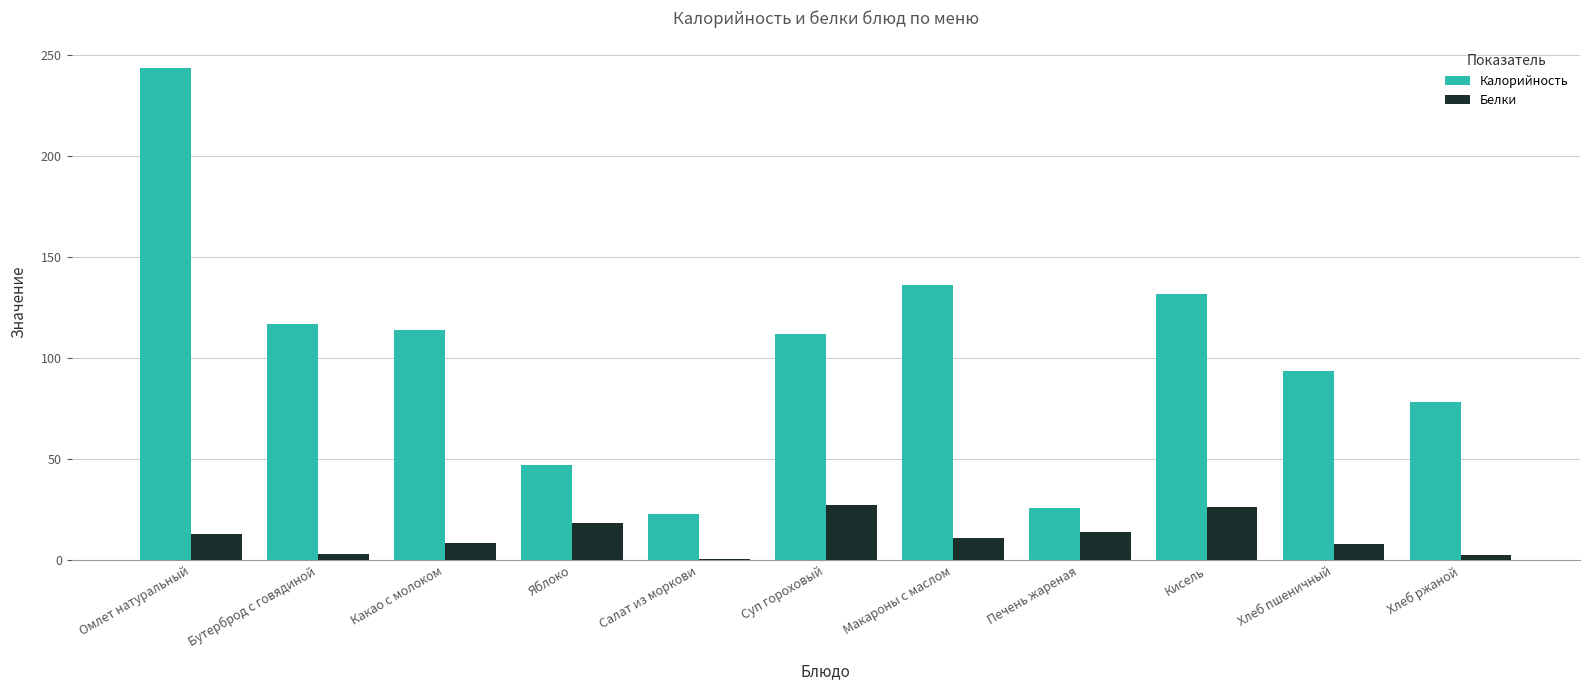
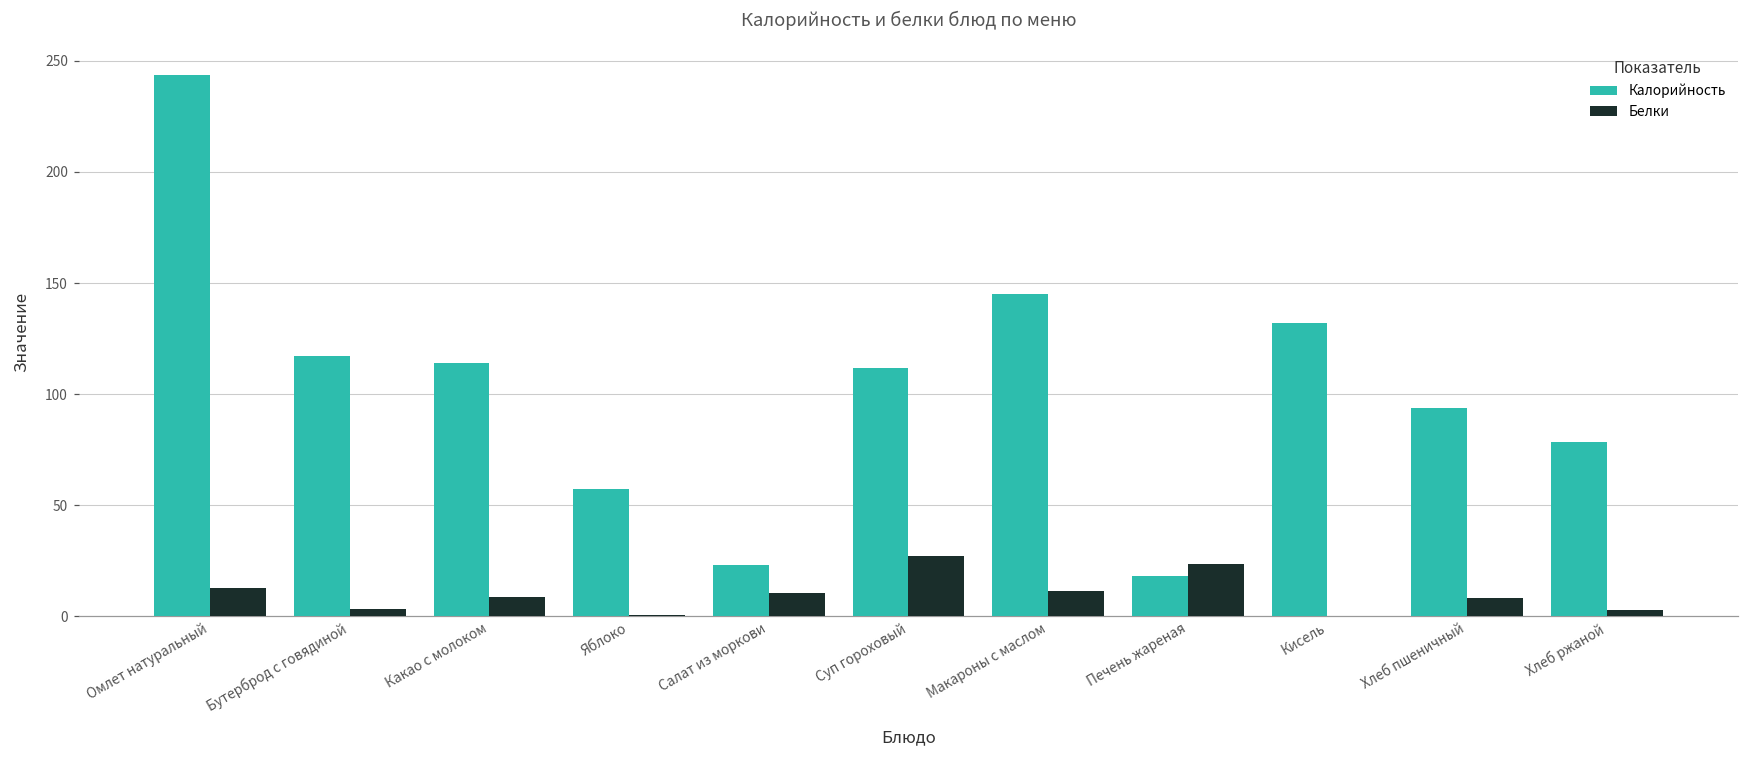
  {
    "Калорийность": {
      "Омлет натуральный": 244,
      "Бутерброд с говядиной": 117,
      "Какао с молоком": 114,
-     "Яблоко": 47,
+     "Яблоко": 57,
      "Салат из моркови": 23,
      "Суп гороховый": 112,
-     "Макароны с маслом": 136,
-     "Печень жареная": 26,
+     "Макароны с маслом": 145,
+     "Печень жареная": 18,
      "Кисель": 132,
      "Хлеб пшеничный": 94,
      "Хлеб ржаной": 78
    },
    "Белки": {
      "Омлет натуральный": 13,
      "Бутерброд с говядиной": 3,
      "Какао с молоком": 9,
-     "Яблоко": 19,
-     "Салат из моркови": 0,
+     "Яблоко": 0,
+     "Салат из моркови": 11,
      "Суп гороховый": 27,
      "Макароны с маслом": 11,
-     "Печень жареная": 14,
-     "Кисель": 26,
+     "Печень жареная": 23,
+     "Кисель": 0,
      "Хлеб пшеничный": 8,
      "Хлеб ржаной": 3
    }
  }
